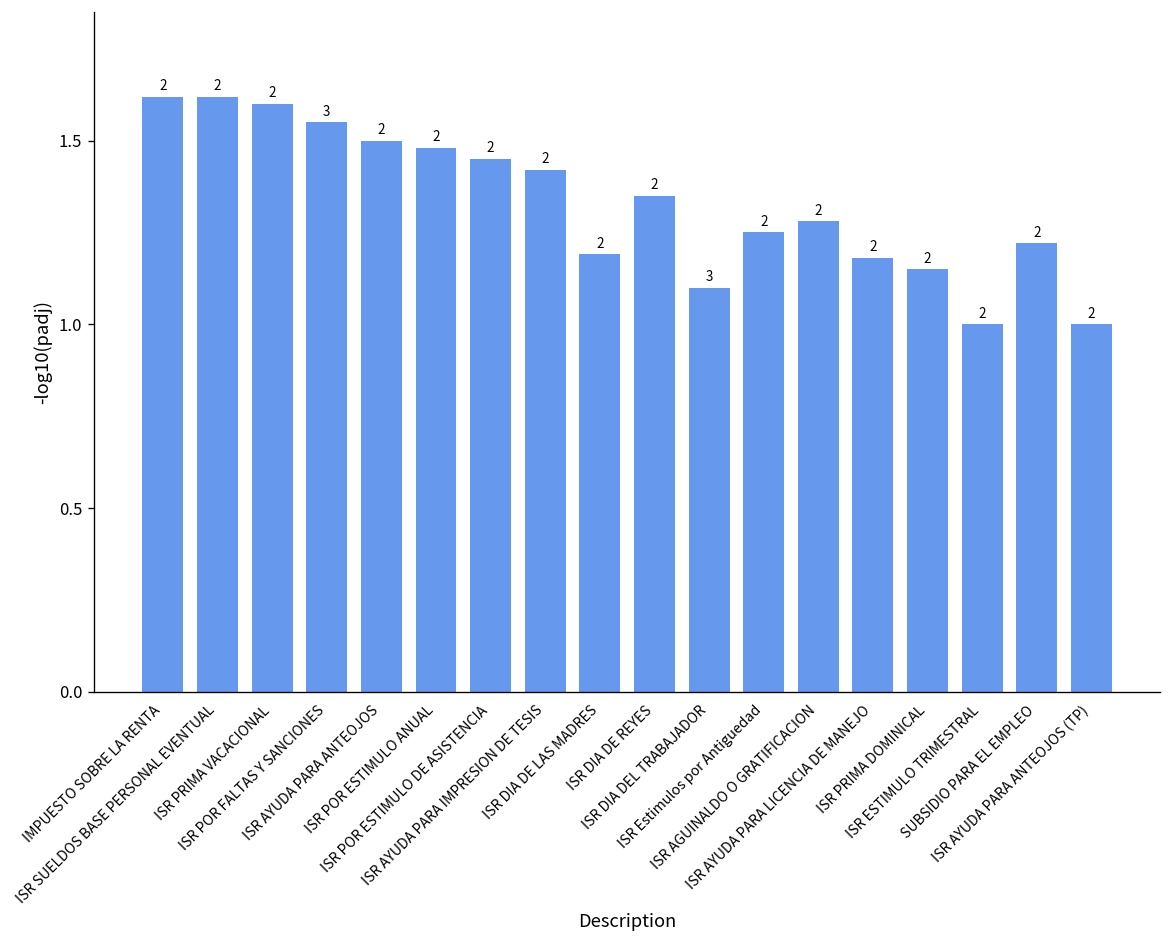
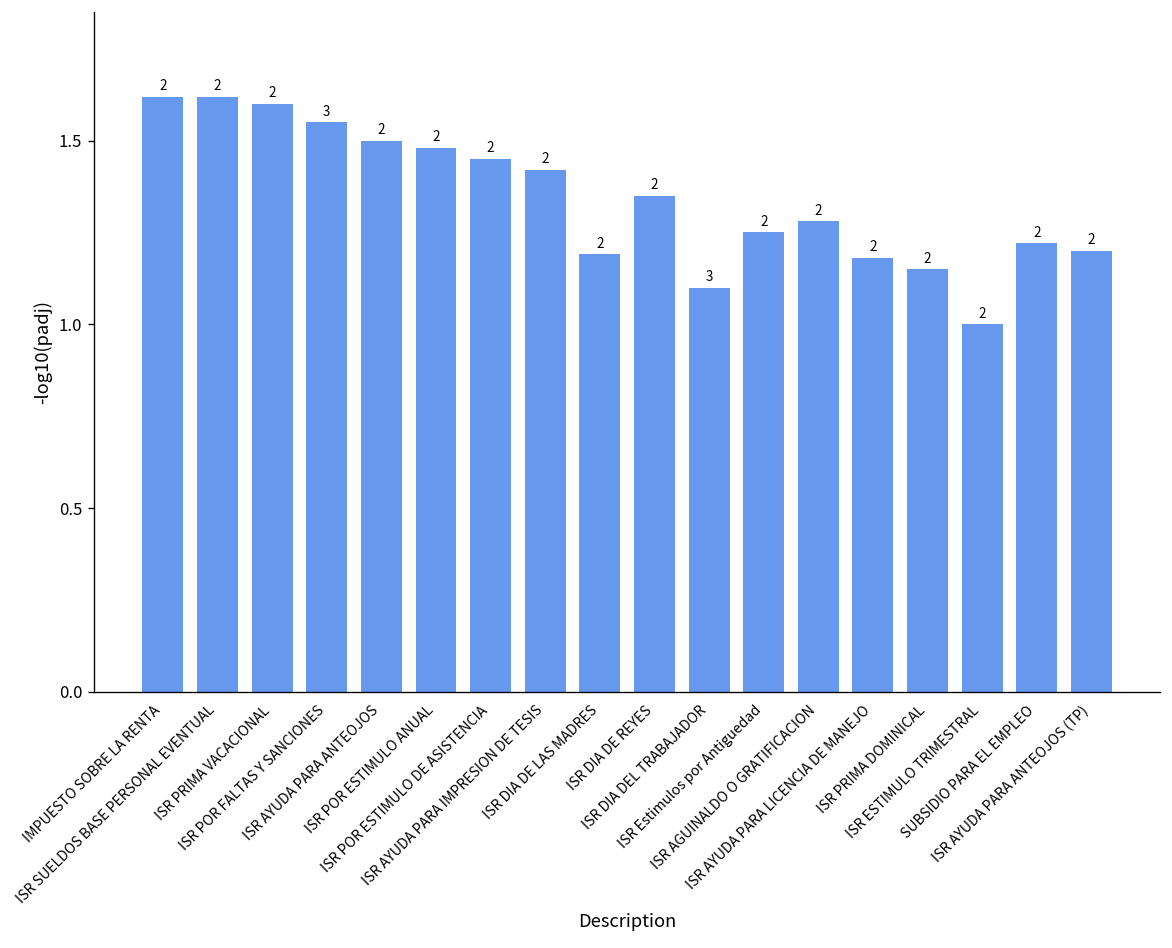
  {
-   "ISR AYUDA PARA ANTEOJOS (TP)": 1.0
+   "ISR AYUDA PARA ANTEOJOS (TP)": 1.2
  }
